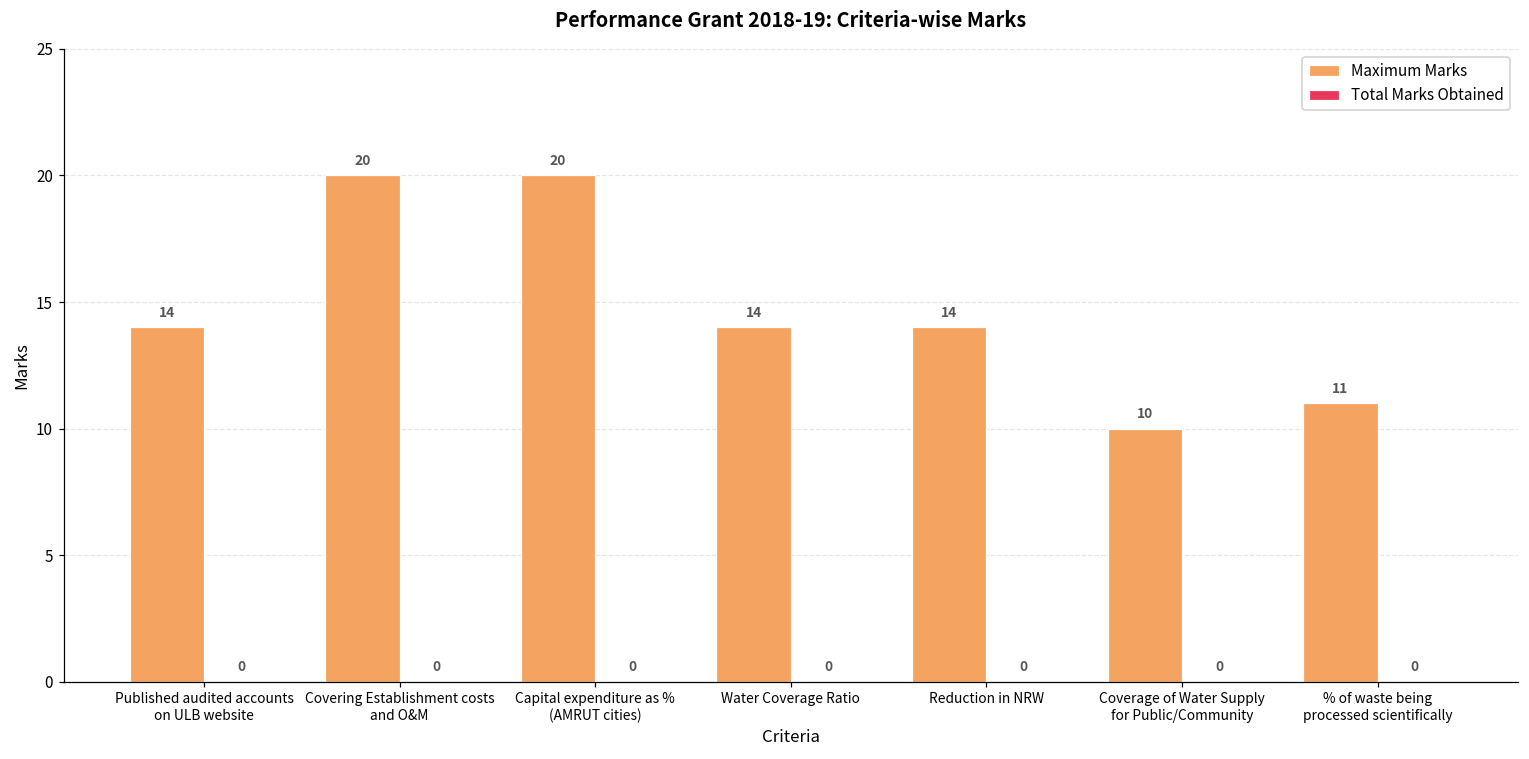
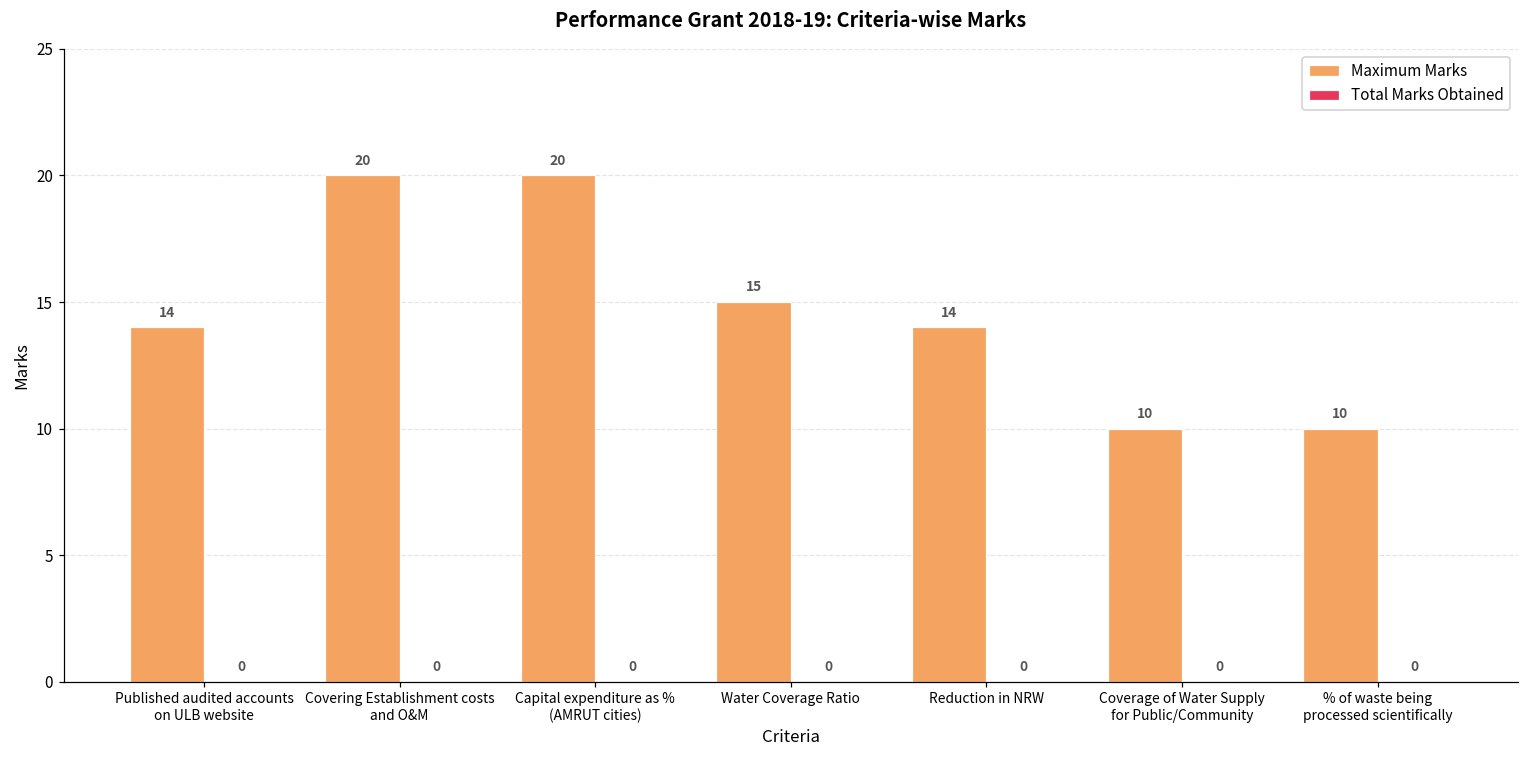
  {
    "Maximum Marks": {
      "Published audited accounts on ULB website": 14,
      "Covering Establishment costs and O&M": 20,
      "Capital expenditure as % (AMRUT cities)": 20,
-     "Water Coverage Ratio": 14,
+     "Water Coverage Ratio": 15,
      "Reduction in NRW": 14,
      "Coverage of Water Supply for Public/Community": 10,
-     "% of waste being processed scientifically": 11
+     "% of waste being processed scientifically": 10
    },
    "Total Marks Obtained": {
      "Published audited accounts on ULB website": 0,
      "Covering Establishment costs and O&M": 0,
      "Capital expenditure as % (AMRUT cities)": 0,
      "Water Coverage Ratio": 0,
      "Reduction in NRW": 0,
      "Coverage of Water Supply for Public/Community": 0,
      "% of waste being processed scientifically": 0
    }
  }
